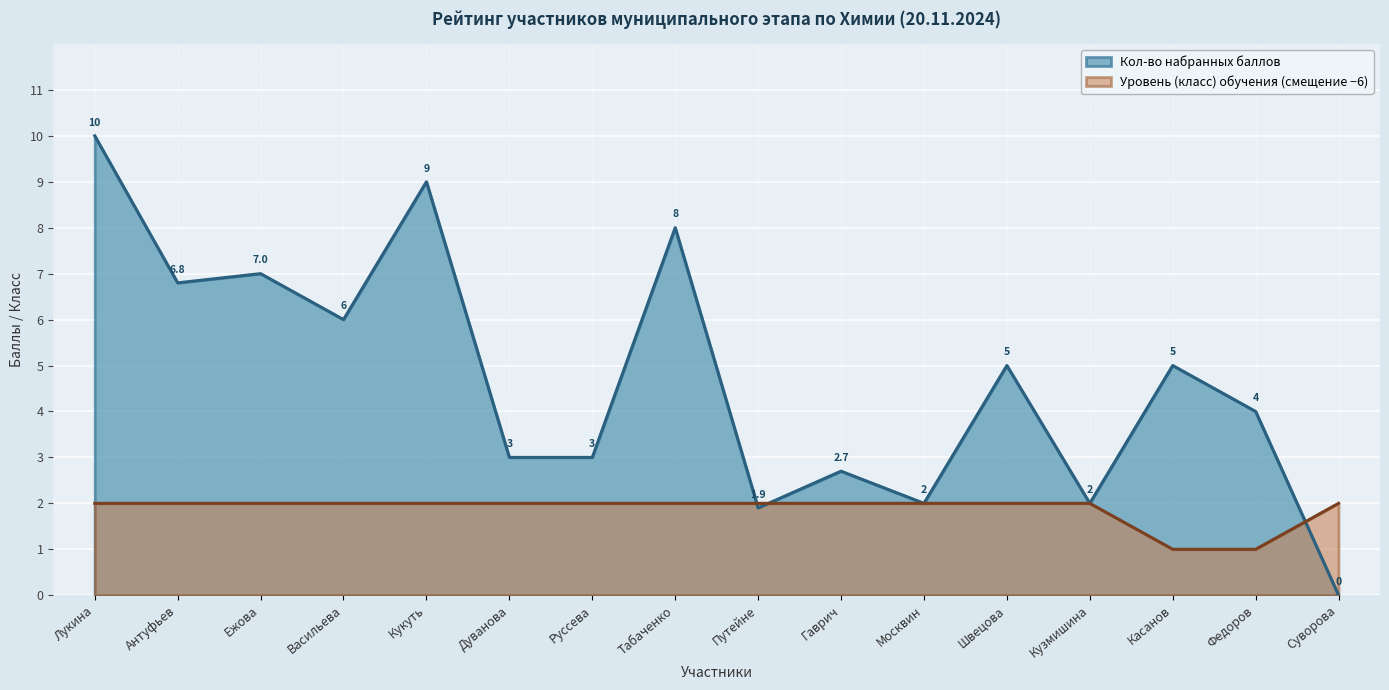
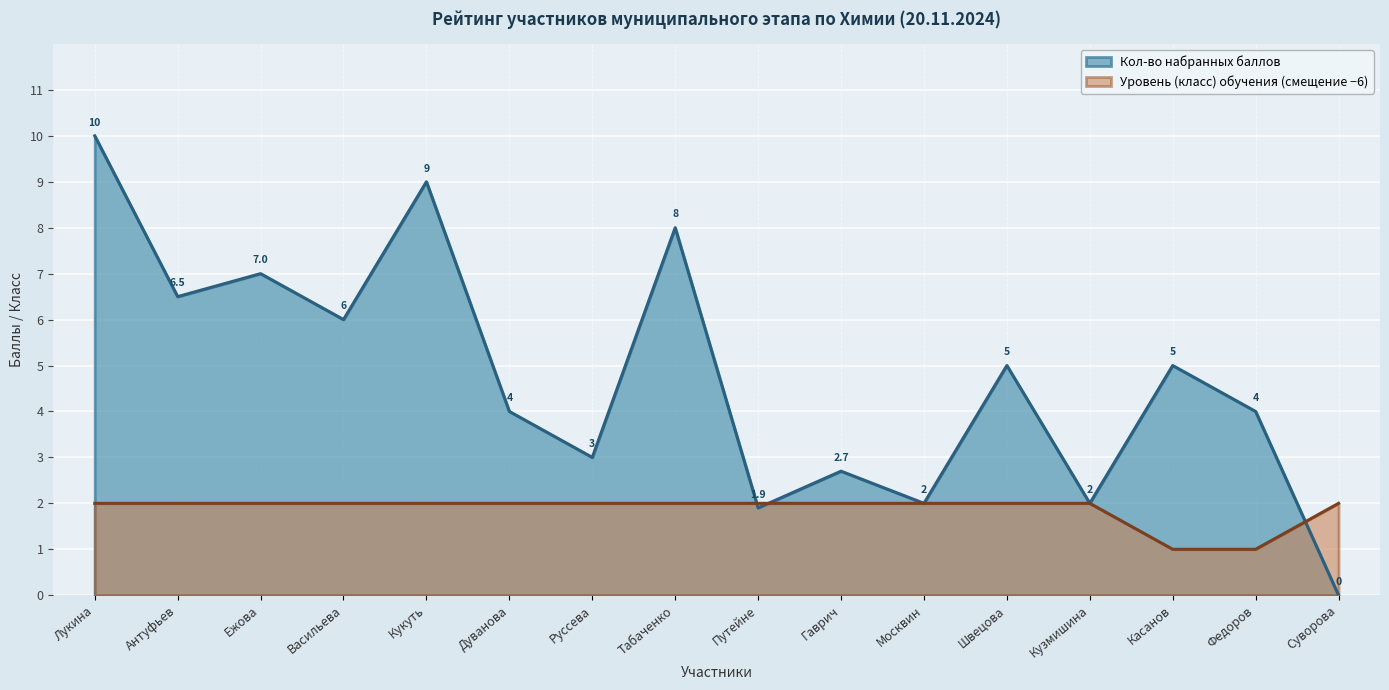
  {
    "Кол-во набранных баллов": {
      "Лукина": 10,
-     "Антуфьев": 6.8,
+     "Антуфьев": 6.5,
      "Ежова": 7.0,
      "Васильева": 6,
      "Кукуть": 9,
-     "Дуванова": 3,
+     "Дуванова": 4,
      "Руссева": 3,
      "Табаченко": 8,
      "Путейне": 1.9,
      "Гаврич": 2.7,
      "Швецова": 5,
      "Касанов": 5,
      "Федоров": 4,
      "Суворова": 0
    },
    "Уровень (класс) обучения (смещение −6)": {
      "Лукина": 2.0,
      "Антуфьев": 2.0,
      "Ежова": 2.0,
      "Васильева": 2.0,
      "Кукуть": 2.0,
      "Дуванова": 2.0,
      "Руссева": 2.0,
      "Табаченко": 2.0,
      "Гаврич": 2.0,
      "Швецова": 2.0,
      "Касанов": 1.0,
      "Федоров": 1.0,
      "Суворова": 2.0
    }
  }
